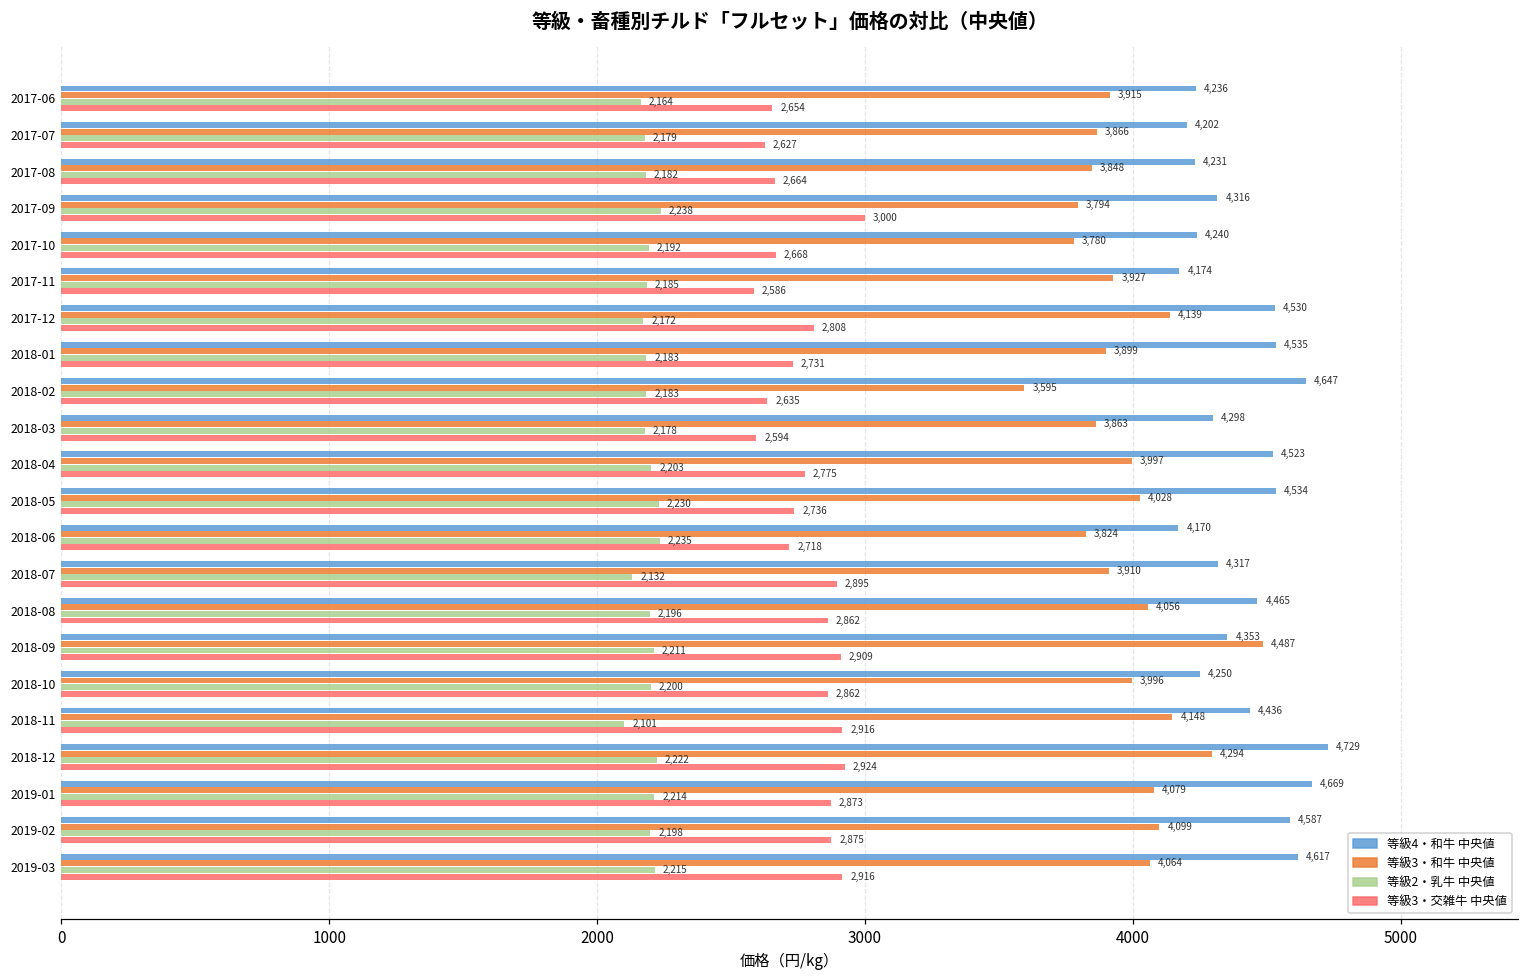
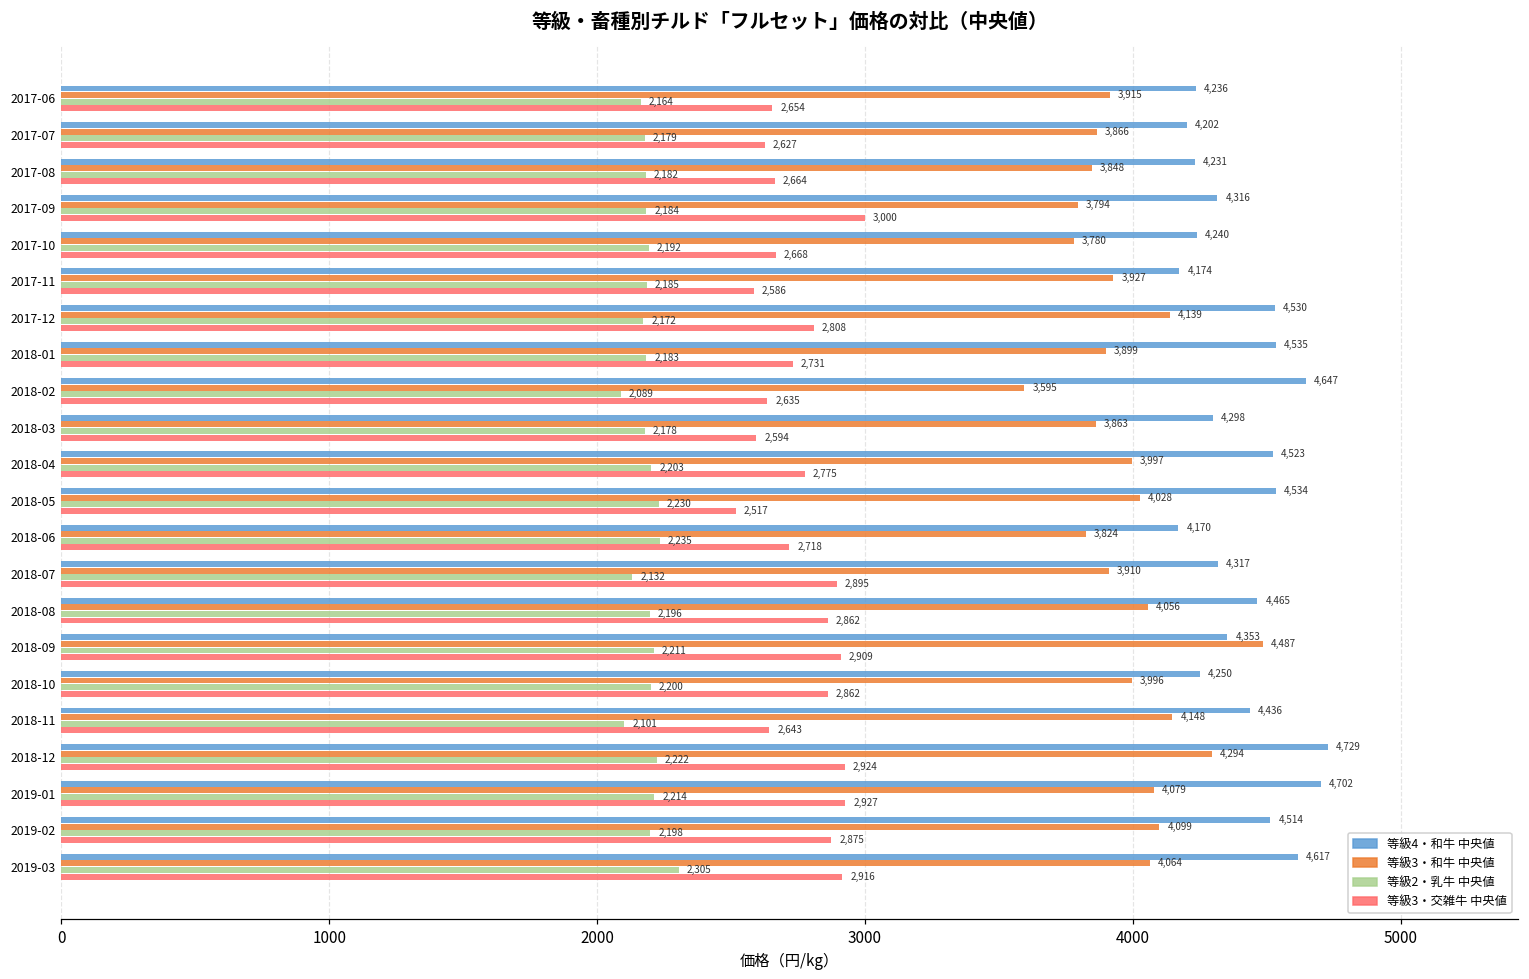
  {
    "等級4・和牛 中央値": {
      "2017-06": "4,236",
      "2017-07": "4,202",
      "2017-08": "4,231",
      "2017-09": "4,316",
      "2017-10": "4,240",
      "2017-11": "4,174",
      "2017-12": "4,530",
      "2018-01": "4,535",
      "2018-02": "4,647",
      "2018-03": "4,298",
      "2018-04": "4,523",
      "2018-05": "4,534",
      "2018-06": "4,170",
      "2018-07": "4,317",
      "2018-08": "4,465",
      "2018-09": "4,353",
      "2018-10": "4,250",
      "2018-11": "4,436",
      "2018-12": "4,729",
-     "2019-01": "4,669",
-     "2019-02": "4,587",
+     "2019-01": "4,702",
+     "2019-02": "4,514",
      "2019-03": "4,617"
    },
    "等級3・和牛 中央値": {
      "2017-06": "3,915",
      "2017-07": "3,866",
      "2017-08": "3,848",
      "2017-09": "3,794",
      "2017-10": "3,780",
      "2017-11": "3,927",
      "2017-12": "4,139",
      "2018-01": "3,899",
      "2018-02": "3,595",
      "2018-03": "3,863",
      "2018-04": "3,997",
      "2018-05": "4,028",
      "2018-06": "3,824",
      "2018-07": "3,910",
      "2018-08": "4,056",
      "2018-09": "4,487",
      "2018-10": "3,996",
      "2018-11": "4,148",
      "2018-12": "4,294",
      "2019-01": "4,079",
      "2019-02": "4,099",
      "2019-03": "4,064"
    },
    "等級2・乳牛 中央値": {
      "2017-06": "2,164",
      "2017-07": "2,179",
      "2017-08": "2,182",
-     "2017-09": "2,238",
+     "2017-09": "2,184",
      "2017-10": "2,192",
      "2017-11": "2,185",
      "2017-12": "2,172",
      "2018-01": "2,183",
-     "2018-02": "2,183",
+     "2018-02": "2,089",
      "2018-03": "2,178",
      "2018-04": "2,203",
      "2018-05": "2,230",
      "2018-06": "2,235",
      "2018-07": "2,132",
      "2018-08": "2,196",
      "2018-09": "2,211",
      "2018-10": "2,200",
      "2018-11": "2,101",
      "2018-12": "2,222",
      "2019-01": "2,214",
      "2019-02": "2,198",
-     "2019-03": "2,215"
+     "2019-03": "2,305"
    },
    "等級3・交雑牛 中央値": {
      "2017-06": "2,654",
      "2017-07": "2,627",
      "2017-08": "2,664",
      "2017-09": "3,000",
      "2017-10": "2,668",
      "2017-11": "2,586",
      "2017-12": "2,808",
      "2018-01": "2,731",
      "2018-02": "2,635",
      "2018-03": "2,594",
      "2018-04": "2,775",
-     "2018-05": "2,736",
+     "2018-05": "2,517",
      "2018-06": "2,718",
      "2018-07": "2,895",
      "2018-08": "2,862",
      "2018-09": "2,909",
      "2018-10": "2,862",
-     "2018-11": "2,916",
+     "2018-11": "2,643",
      "2018-12": "2,924",
-     "2019-01": "2,873",
+     "2019-01": "2,927",
      "2019-02": "2,875",
      "2019-03": "2,916"
    }
  }
